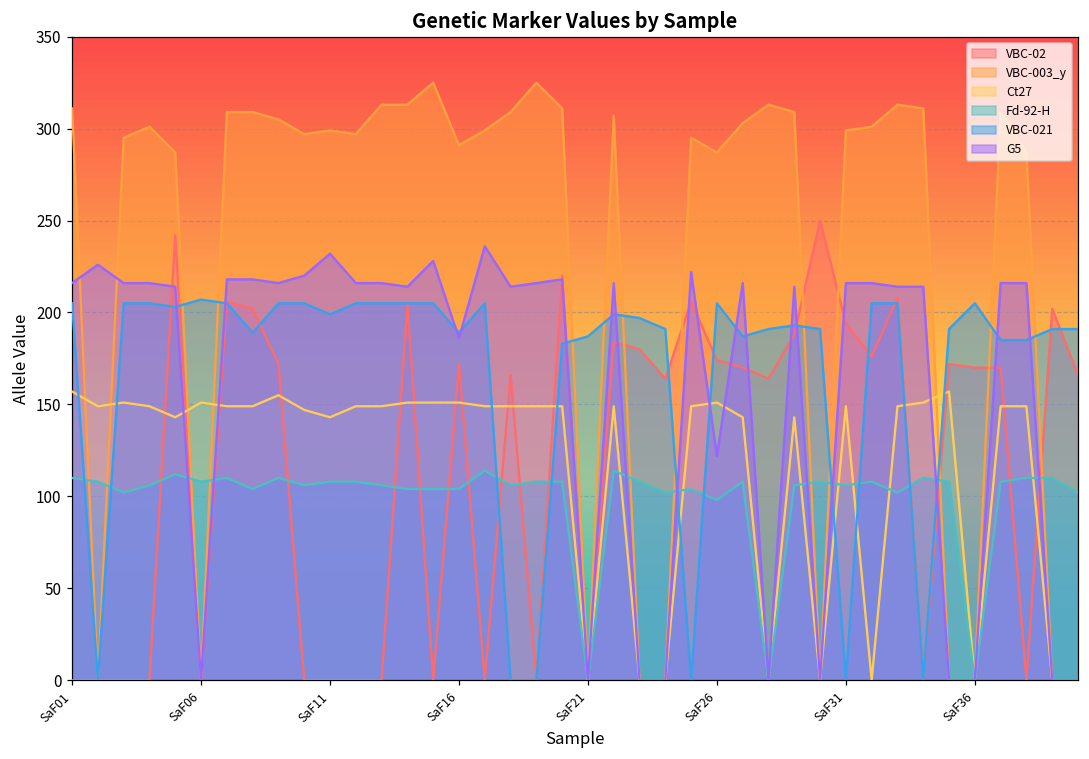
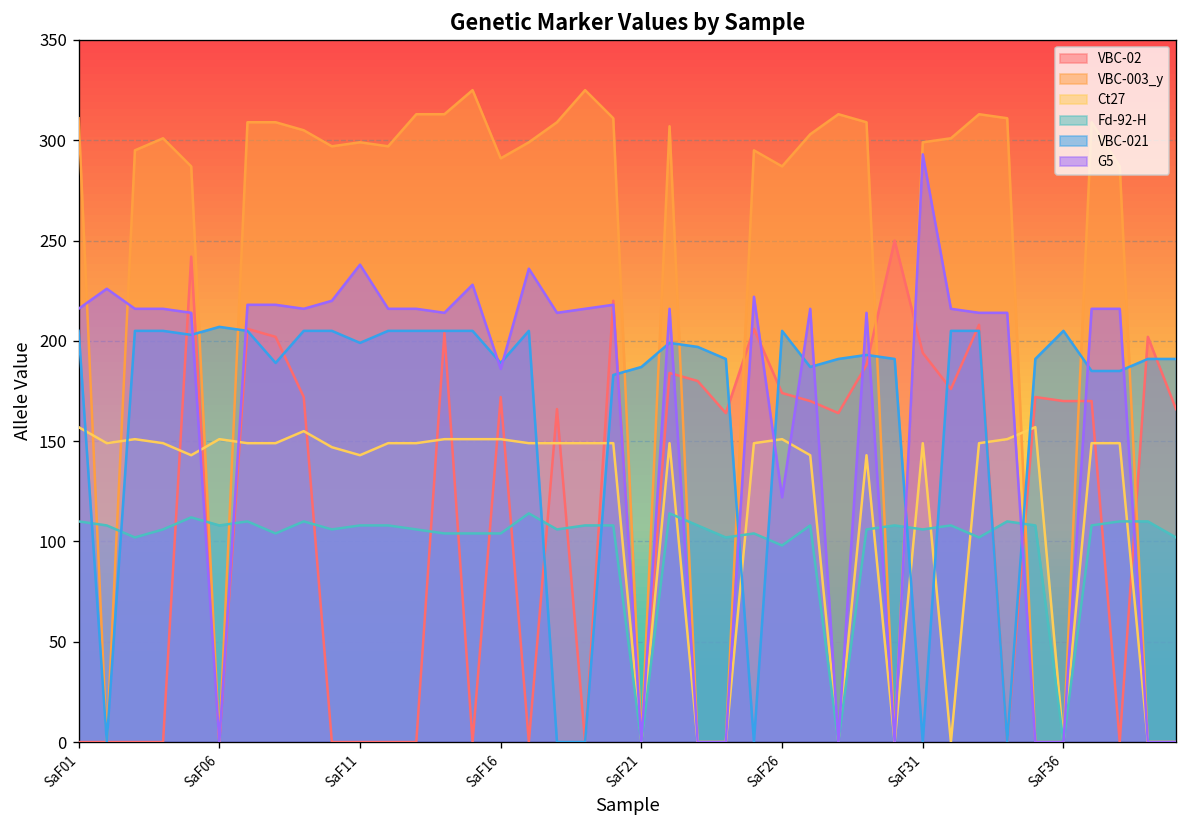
  {
    "G5": {
      "SaF01": 216,
-     "SaF11": 232,
+     "SaF11": 238,
      "SaF16": 186,
      "SaF26": 122,
-     "SaF31": 216
+     "SaF31": 293
    }
  }
